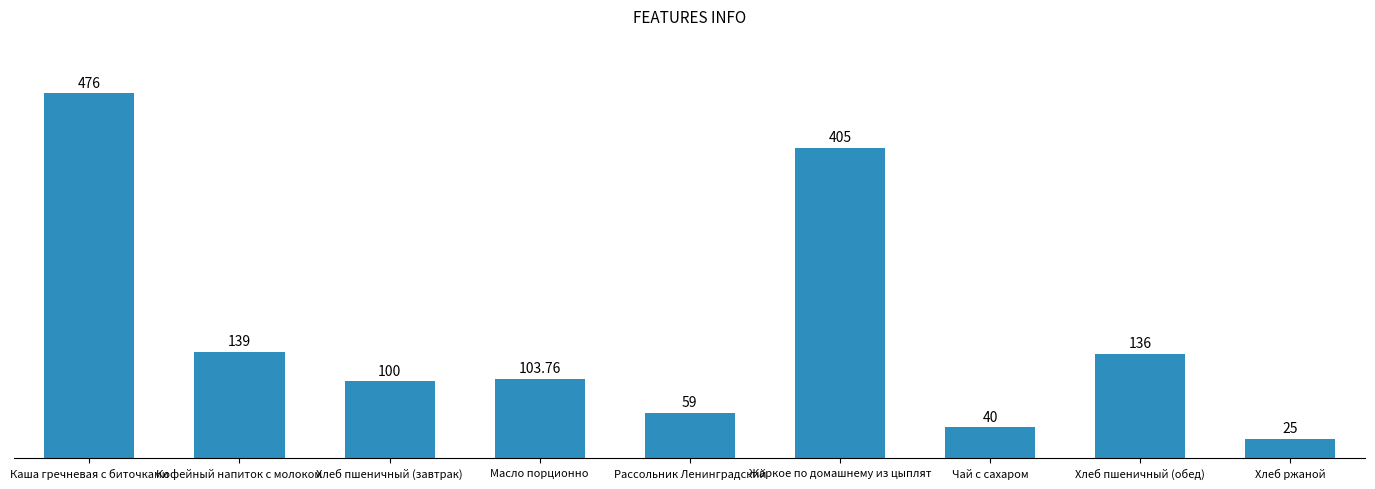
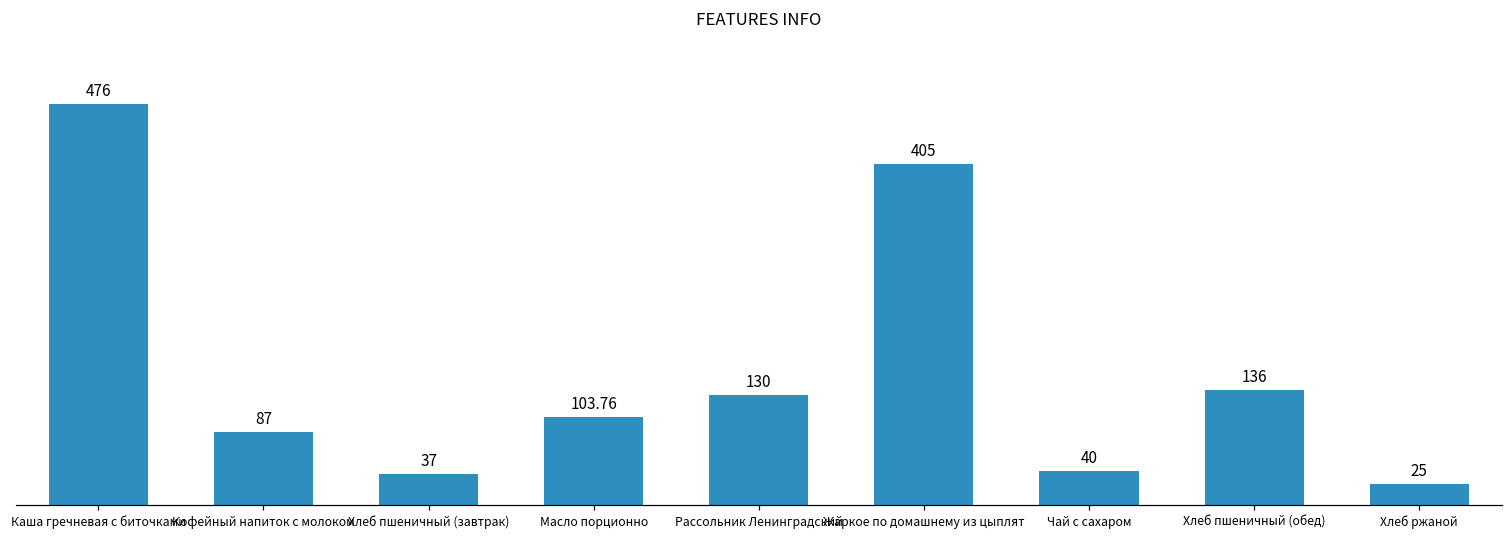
  {
    "Каша гречневая с биточками": 476,
-   "Кофейный напиток с молоком": 139,
-   "Хлеб пшеничный (завтрак)": 100,
+   "Кофейный напиток с молоком": 87,
+   "Хлеб пшеничный (завтрак)": 37,
    "Масло порционно": 103.76,
-   "Рассольник Ленинградский": 59,
+   "Рассольник Ленинградский": 130,
    "Жаркое по домашнему из цыплят": 405,
    "Чай с сахаром": 40,
    "Хлеб пшеничный (обед)": 136,
    "Хлеб ржаной": 25
  }
